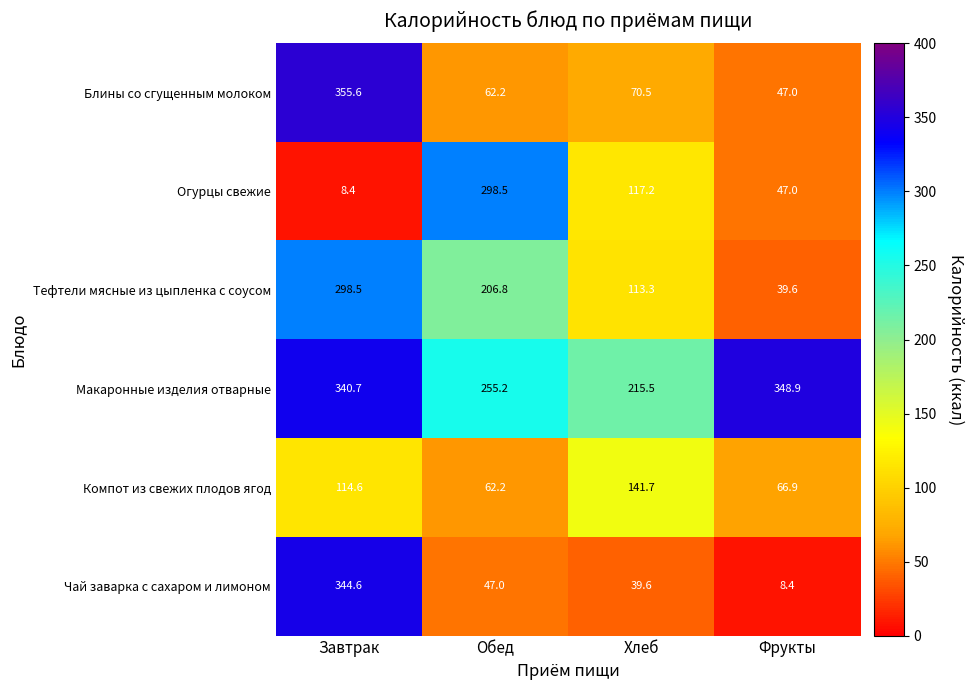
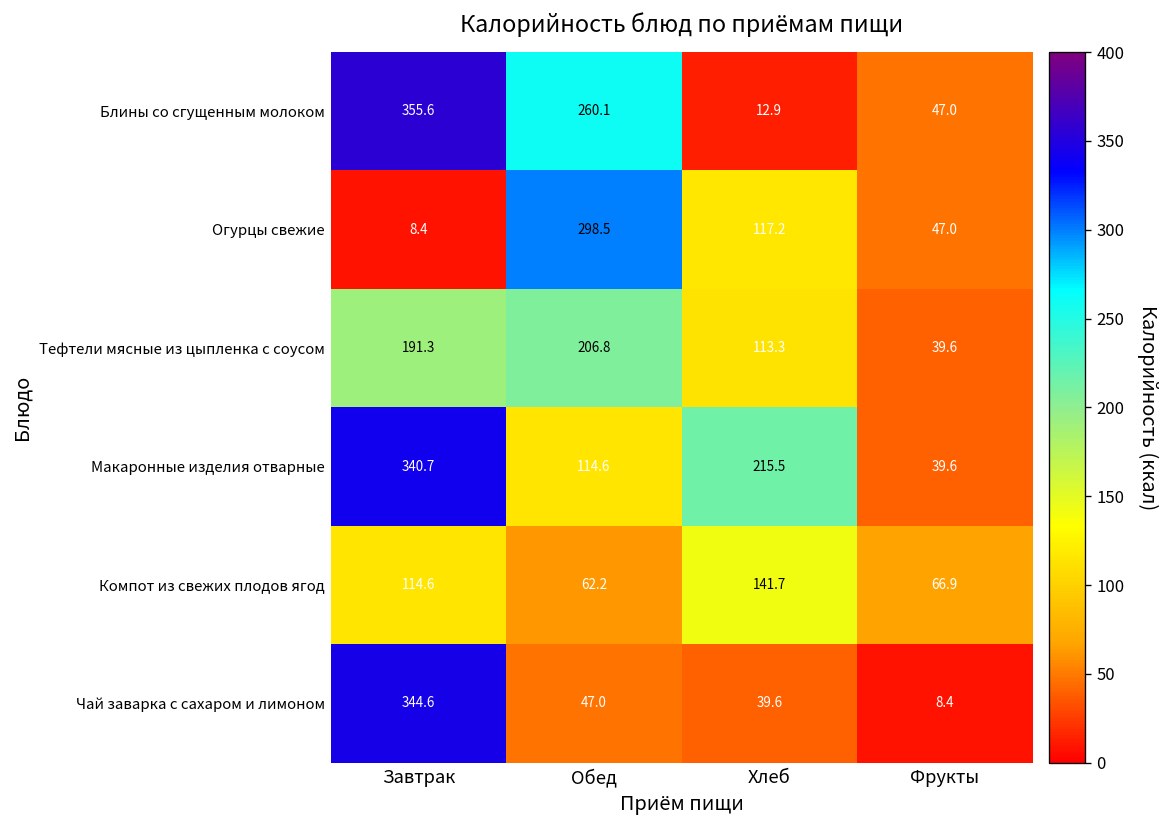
  {
    "Блины со сгущенным молоком": {
      "Завтрак": 355.6,
-     "Обед": 62.2,
-     "Хлеб": 70.5,
+     "Обед": 260.1,
+     "Хлеб": 12.9,
      "Фрукты": 47.0
    },
    "Огурцы свежие": {
      "Завтрак": 8.4,
      "Обед": 298.5,
      "Хлеб": 117.2,
      "Фрукты": 47.0
    },
    "Тефтели мясные из цыпленка с соусом": {
-     "Завтрак": 298.5,
+     "Завтрак": 191.3,
      "Обед": 206.8,
      "Хлеб": 113.3,
      "Фрукты": 39.6
    },
    "Макаронные изделия отварные": {
      "Завтрак": 340.7,
-     "Обед": 255.2,
+     "Обед": 114.6,
      "Хлеб": 215.5,
-     "Фрукты": 348.9
+     "Фрукты": 39.6
    },
    "Компот из свежих плодов ягод": {
      "Завтрак": 114.6,
      "Обед": 62.2,
      "Хлеб": 141.7,
      "Фрукты": 66.9
    },
    "Чай заварка с сахаром и лимоном": {
      "Завтрак": 344.6,
      "Обед": 47.0,
      "Хлеб": 39.6,
      "Фрукты": 8.4
    }
  }
